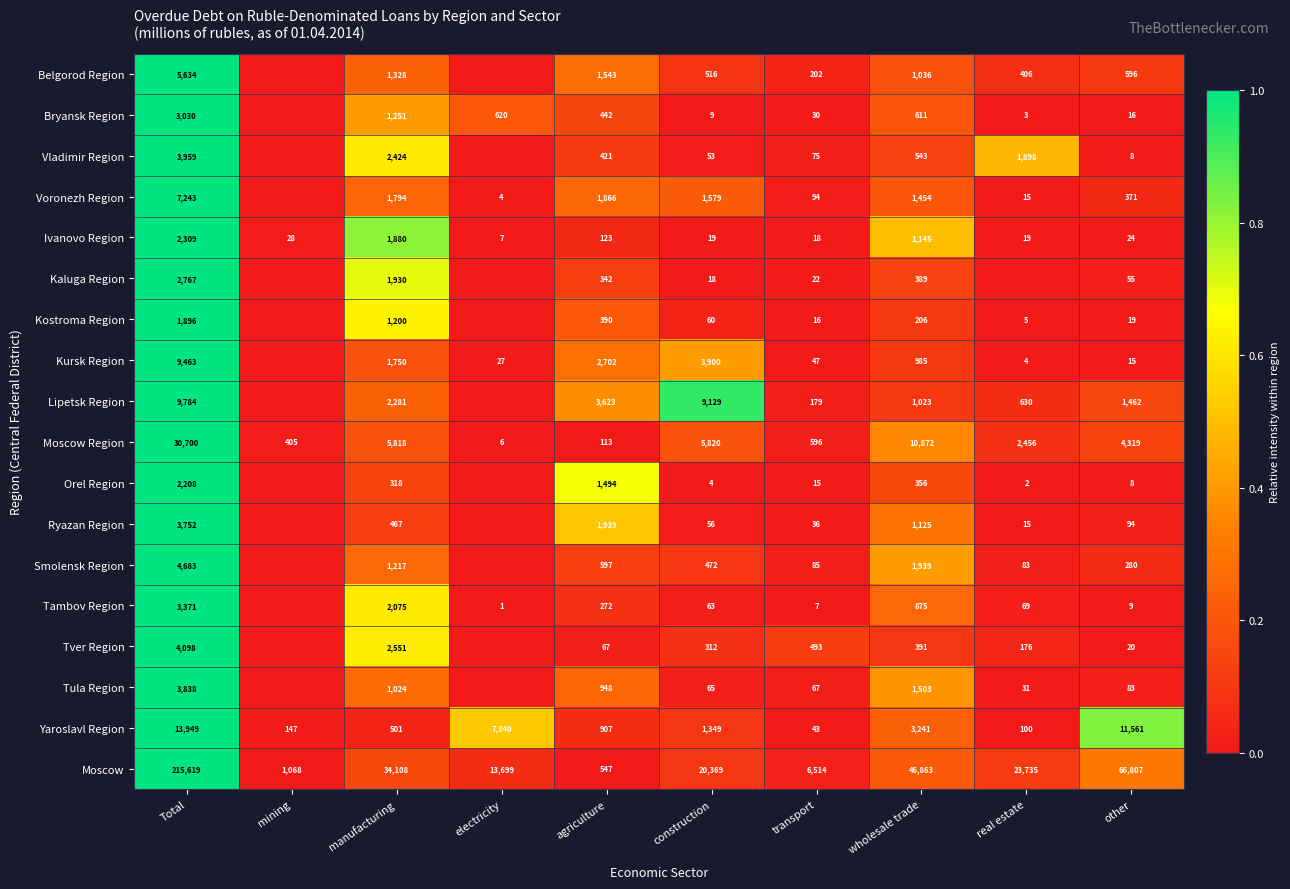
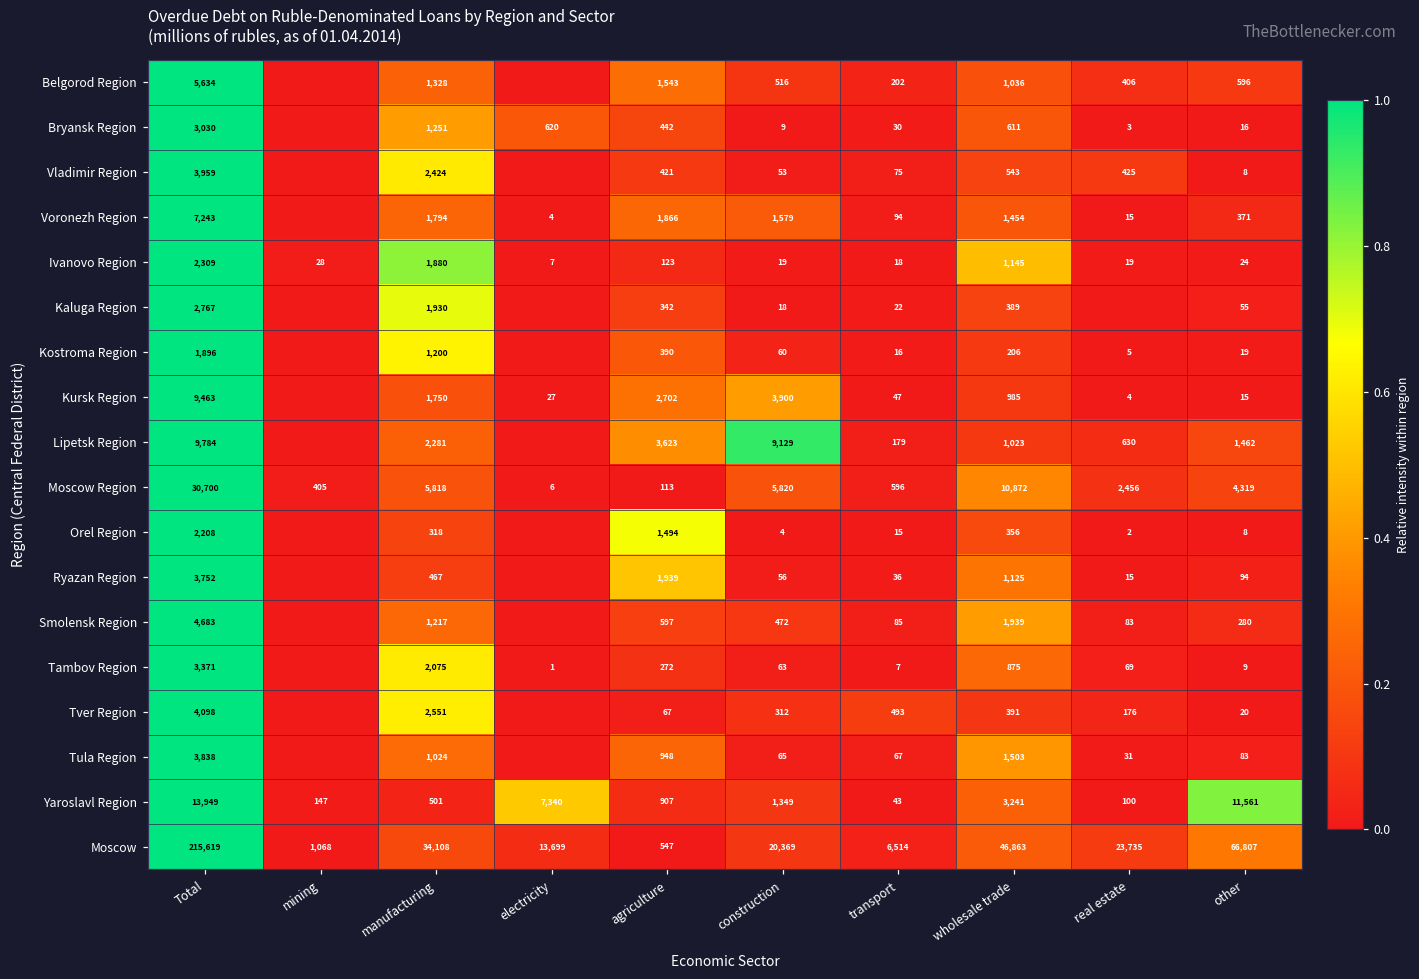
  {
    "Belgorod Region": {
      "Total": "5,634",
      "manufacturing": "1,328",
      "agriculture": "1,543",
      "construction": "516",
      "transport": "202",
      "wholesale trade": "1,036",
      "real estate": "406",
      "other": "596"
    },
    "Bryansk Region": {
      "Total": "3,030",
      "manufacturing": "1,251",
      "electricity": "620",
      "agriculture": "442",
      "construction": "9",
      "transport": "30",
      "wholesale trade": "611",
      "real estate": "3",
      "other": "16"
    },
    "Vladimir Region": {
      "Total": "3,959",
      "manufacturing": "2,424",
      "agriculture": "421",
      "construction": "53",
      "transport": "75",
      "wholesale trade": "543",
-     "real estate": "1,898",
+     "real estate": "425",
      "other": "8"
    },
    "Voronezh Region": {
      "Total": "7,243",
      "manufacturing": "1,794",
      "electricity": "4",
      "agriculture": "1,866",
      "construction": "1,579",
      "transport": "94",
      "wholesale trade": "1,454",
      "real estate": "15",
      "other": "371"
    },
    "Ivanovo Region": {
      "Total": "2,309",
      "mining": "28",
      "manufacturing": "1,880",
      "electricity": "7",
      "agriculture": "123",
      "construction": "19",
      "transport": "18",
      "wholesale trade": "1,145",
      "real estate": "19",
      "other": "24"
    },
    "Kaluga Region": {
      "Total": "2,767",
      "manufacturing": "1,930",
      "agriculture": "342",
      "construction": "18",
      "transport": "22",
      "wholesale trade": "389",
      "other": "55"
    },
    "Kostroma Region": {
      "Total": "1,896",
      "manufacturing": "1,200",
      "agriculture": "390",
      "construction": "60",
      "transport": "16",
      "wholesale trade": "206",
      "real estate": "5",
      "other": "19"
    },
    "Kursk Region": {
      "Total": "9,463",
      "manufacturing": "1,750",
      "electricity": "27",
      "agriculture": "2,702",
      "construction": "3,900",
      "transport": "47",
      "wholesale trade": "985",
      "real estate": "4",
      "other": "15"
    },
    "Lipetsk Region": {
      "Total": "9,784",
      "manufacturing": "2,281",
      "agriculture": "3,623",
      "construction": "9,129",
      "transport": "179",
      "wholesale trade": "1,023",
      "real estate": "630",
      "other": "1,462"
    },
    "Moscow Region": {
      "Total": "30,700",
      "mining": "405",
      "manufacturing": "5,818",
      "electricity": "6",
      "agriculture": "113",
      "construction": "5,820",
      "transport": "596",
      "wholesale trade": "10,872",
      "real estate": "2,456",
      "other": "4,319"
    },
    "Orel Region": {
      "Total": "2,208",
      "manufacturing": "318",
      "agriculture": "1,494",
      "construction": "4",
      "transport": "15",
      "wholesale trade": "356",
      "real estate": "2",
      "other": "8"
    },
    "Ryazan Region": {
      "Total": "3,752",
      "manufacturing": "467",
      "agriculture": "1,939",
      "construction": "56",
      "transport": "36",
      "wholesale trade": "1,125",
      "real estate": "15",
      "other": "94"
    },
    "Smolensk Region": {
      "Total": "4,683",
      "manufacturing": "1,217",
      "agriculture": "597",
      "construction": "472",
      "transport": "85",
      "wholesale trade": "1,939",
      "real estate": "83",
      "other": "280"
    },
    "Tambov Region": {
      "Total": "3,371",
      "manufacturing": "2,075",
      "electricity": "1",
      "agriculture": "272",
      "construction": "63",
      "transport": "7",
      "wholesale trade": "875",
      "real estate": "69",
      "other": "9"
    },
    "Tver Region": {
      "Total": "4,098",
      "manufacturing": "2,551",
      "agriculture": "67",
      "construction": "312",
      "transport": "493",
      "wholesale trade": "391",
      "real estate": "176",
      "other": "20"
    },
    "Tula Region": {
      "Total": "3,838",
      "manufacturing": "1,024",
      "agriculture": "948",
      "construction": "65",
      "transport": "67",
      "wholesale trade": "1,503",
      "real estate": "31",
      "other": "83"
    },
    "Yaroslavl Region": {
      "Total": "13,949",
      "mining": "147",
      "manufacturing": "501",
      "electricity": "7,340",
      "agriculture": "907",
      "construction": "1,349",
      "transport": "43",
      "wholesale trade": "3,241",
      "real estate": "100",
      "other": "11,561"
    },
    "Moscow": {
      "Total": "215,619",
      "mining": "1,068",
      "manufacturing": "34,108",
      "electricity": "13,699",
      "agriculture": "547",
      "construction": "20,369",
      "transport": "6,514",
      "wholesale trade": "46,863",
      "real estate": "23,735",
      "other": "66,807"
    }
  }
